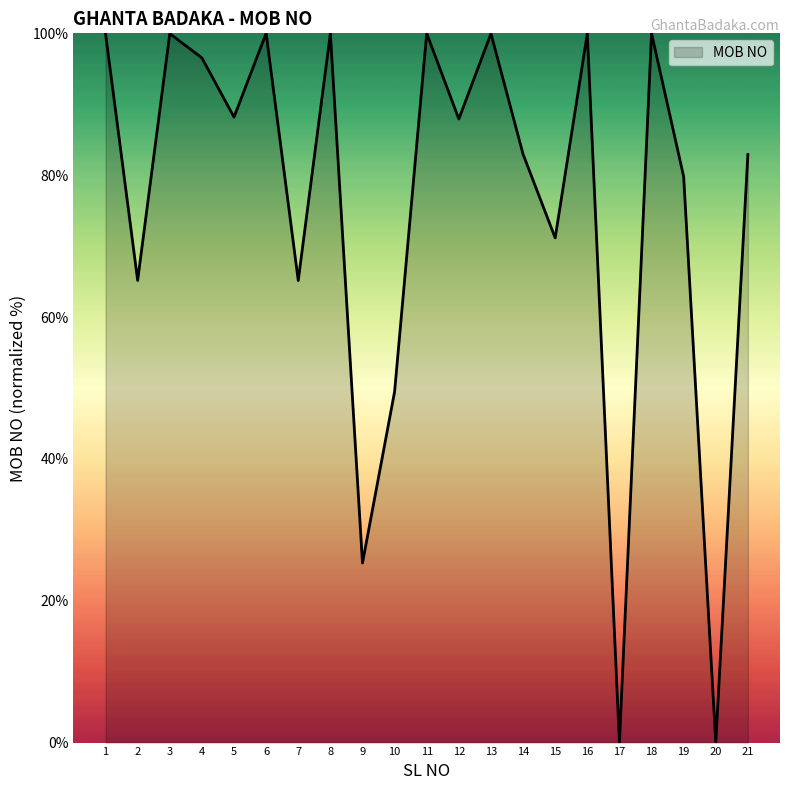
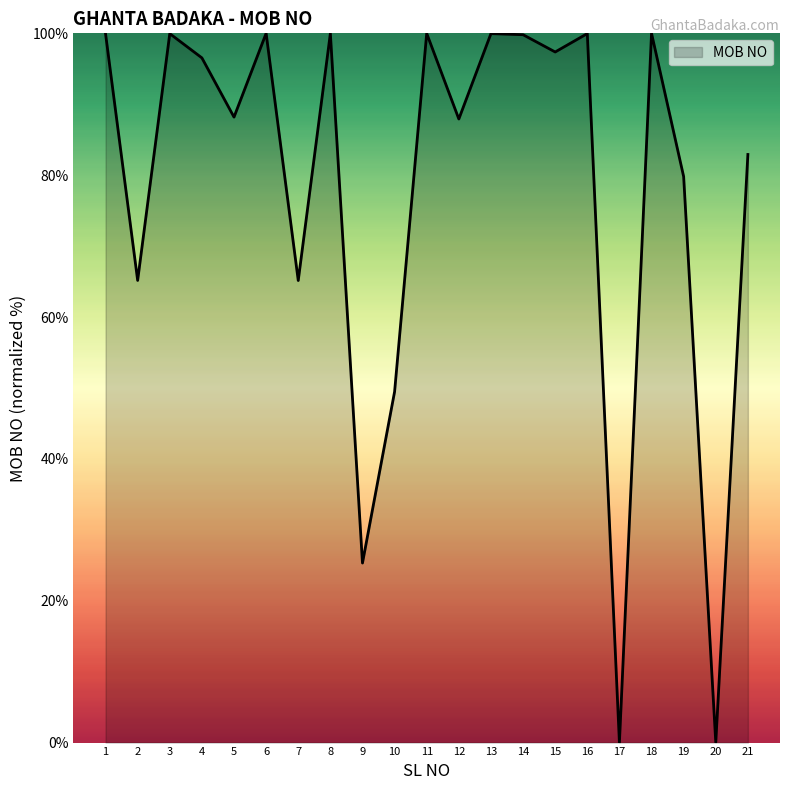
  {
    "1": "100%",
    "2": "65%",
    "3": "100%",
    "4": "97%",
    "5": "88%",
    "6": "100%",
    "7": "65%",
    "8": "100%",
    "9": "25%",
    "10": "49%",
    "11": "100%",
    "12": "88%",
    "13": "100%",
-   "14": "83%",
-   "15": "71%",
+   "14": "100%",
+   "15": "97%",
    "16": "100%",
    "17": "0%",
    "18": "100%",
    "19": "80%",
    "20": "0%",
    "21": "83%"
  }
